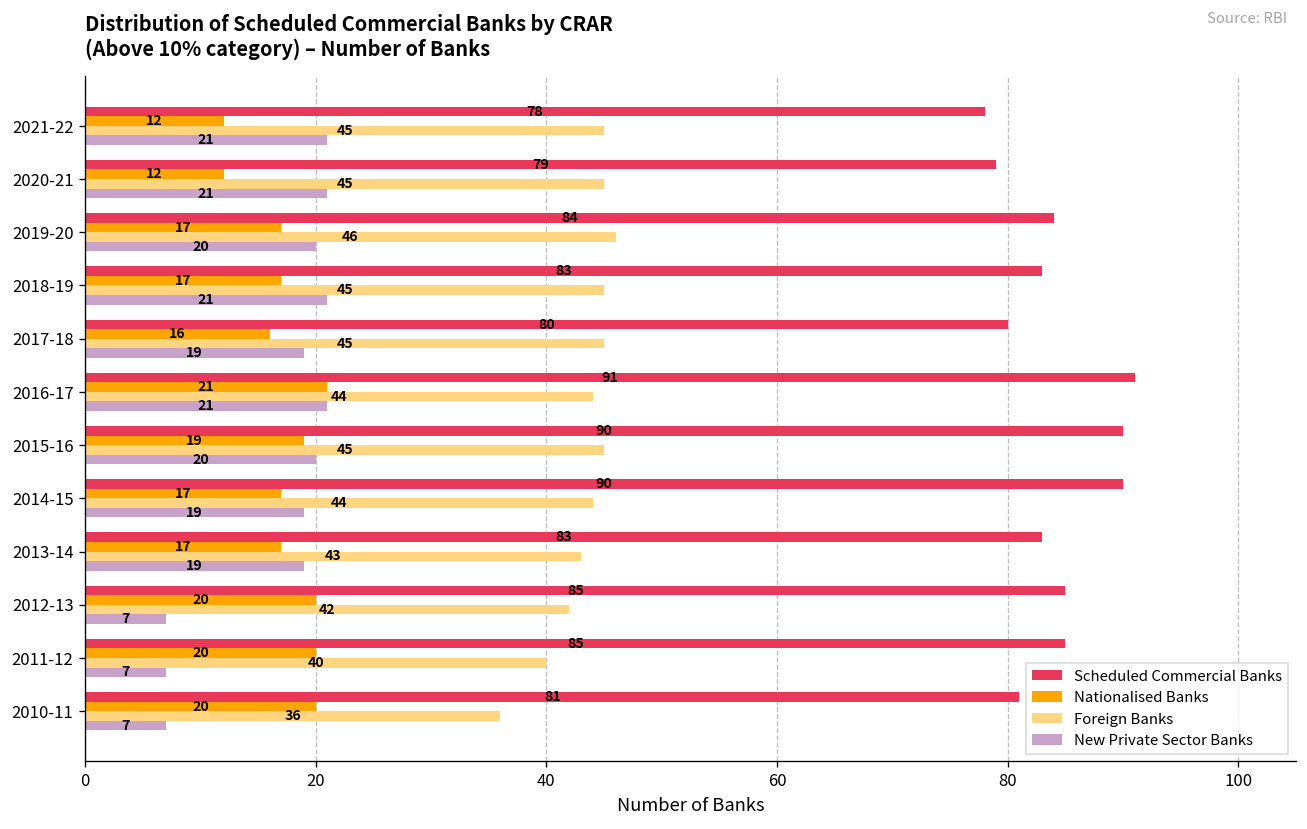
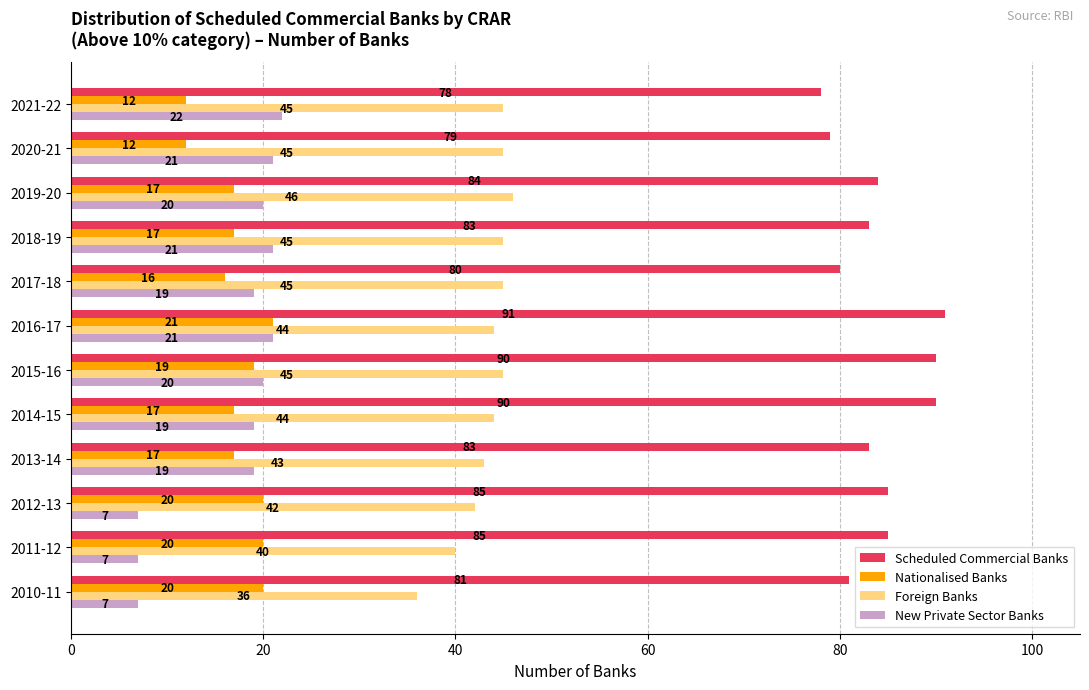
  {
    "Scheduled Commercial Banks": {
      "2021-22": 78,
      "2020-21": 79,
      "2019-20": 84,
      "2018-19": 83,
      "2017-18": 80,
      "2016-17": 91,
      "2015-16": 90,
      "2014-15": 90,
      "2013-14": 83,
      "2012-13": 85,
      "2011-12": 85,
      "2010-11": 81
    },
    "Nationalised Banks": {
      "2021-22": 12,
      "2020-21": 12,
      "2019-20": 17,
      "2018-19": 17,
      "2017-18": 16,
      "2016-17": 21,
      "2015-16": 19,
      "2014-15": 17,
      "2013-14": 17,
      "2012-13": 20,
      "2011-12": 20,
      "2010-11": 20
    },
    "Foreign Banks": {
      "2021-22": 45,
      "2020-21": 45,
      "2019-20": 46,
      "2018-19": 45,
      "2017-18": 45,
      "2016-17": 44,
      "2015-16": 45,
      "2014-15": 44,
      "2013-14": 43,
      "2012-13": 42,
      "2011-12": 40,
      "2010-11": 36
    },
    "New Private Sector Banks": {
-     "2021-22": 21,
+     "2021-22": 22,
      "2020-21": 21,
      "2019-20": 20,
      "2018-19": 21,
      "2017-18": 19,
      "2016-17": 21,
      "2015-16": 20,
      "2014-15": 19,
      "2013-14": 19,
      "2012-13": 7,
      "2011-12": 7,
      "2010-11": 7
    }
  }
